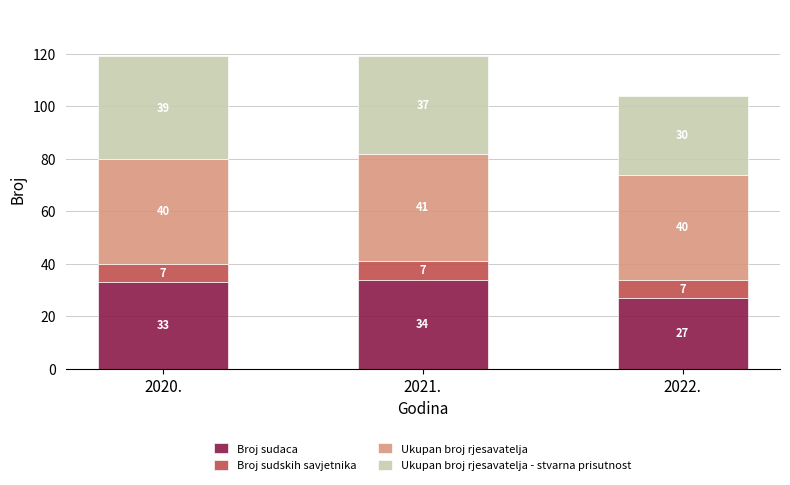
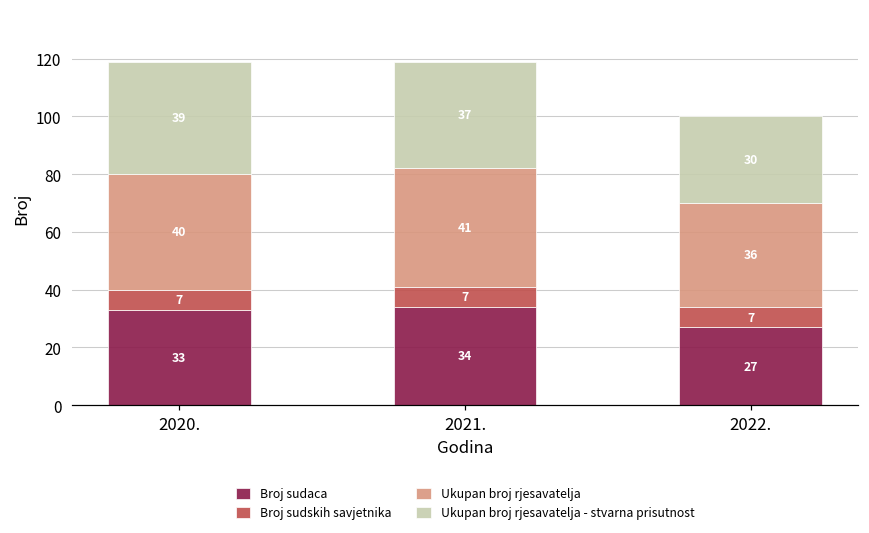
  {
    "Broj sudaca": {
      "2020.": 33,
      "2021.": 34,
      "2022.": 27
    },
    "Broj sudskih savjetnika": {
      "2020.": 7,
      "2021.": 7,
      "2022.": 7
    },
    "Ukupan broj rjesavatelja": {
      "2020.": 40,
      "2021.": 41,
-     "2022.": 40
+     "2022.": 36
    },
    "Ukupan broj rjesavatelja - stvarna prisutnost": {
      "2020.": 39,
      "2021.": 37,
      "2022.": 30
    }
  }
